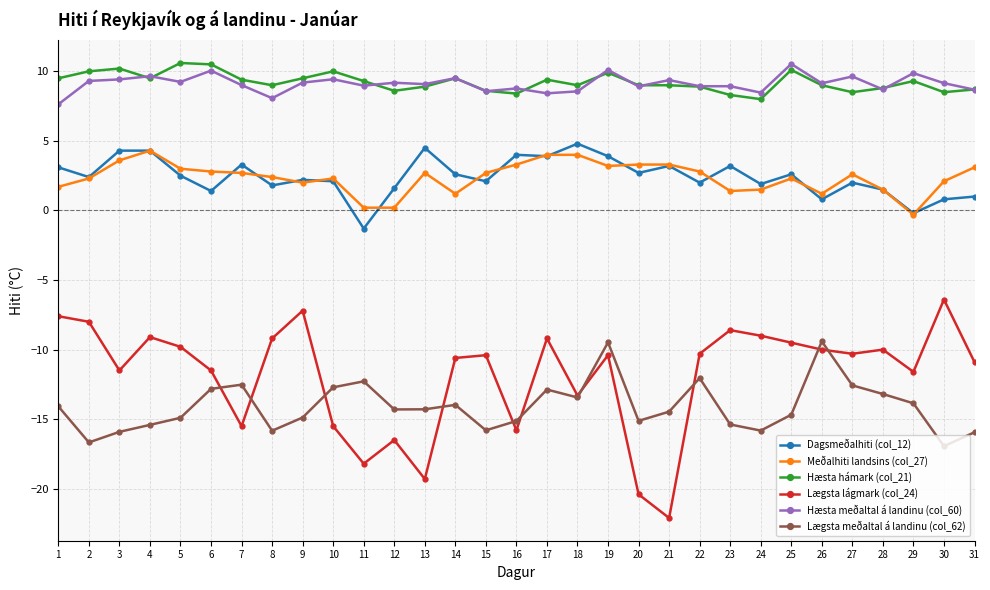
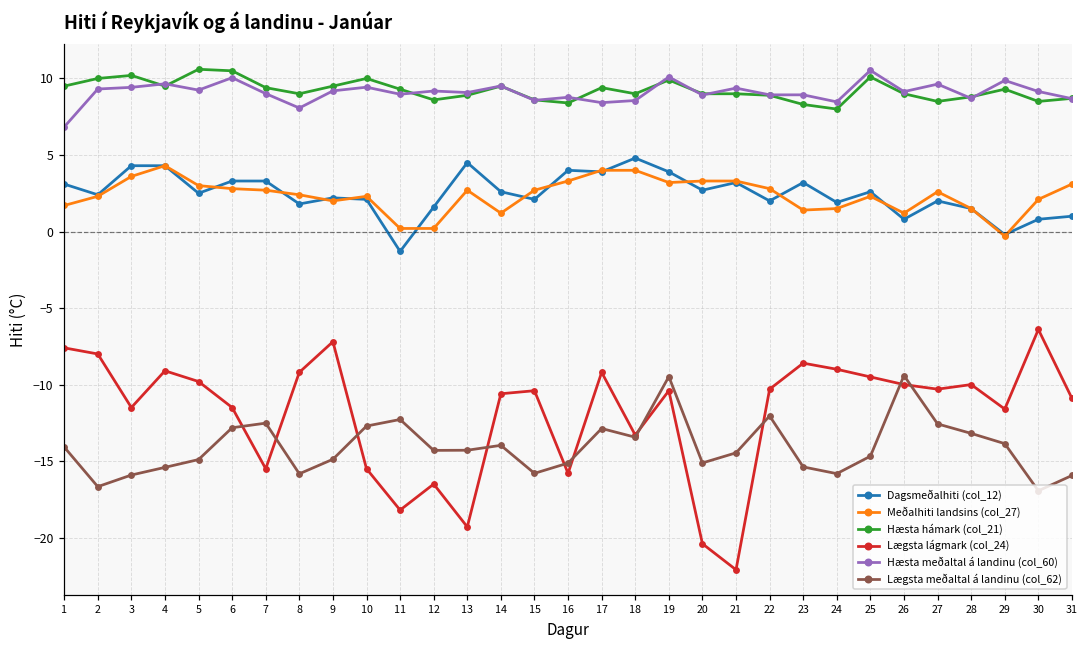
  {
    "Dagsmeðalhiti (col_12)": {
      "1": 3.1,
      "3": 4.3,
      "5": 2.5,
-     "6": 1.4,
+     "6": 3.3,
      "7": 3.3,
      "8": 1.8,
      "9": 2.2,
      "10": 2.1,
      "11": -1.3,
      "12": 1.6,
      "13": 4.5,
      "14": 2.6,
      "15": 2.1,
      "16": 4.0,
      "18": 4.8,
      "19": 3.9,
      "20": 2.7,
      "22": 2.0,
      "23": 3.2,
      "24": 1.9,
      "25": 2.6,
      "26": 0.8,
      "27": 2.0,
      "30": 0.8,
      "31": 1.0
    },
    "Meðalhiti landsins (col_27)": {
      "1": 1.7,
      "3": 3.6,
      "5": 3.0,
      "6": 2.8,
      "7": 2.7,
      "8": 2.4,
      "9": 2.0,
      "10": 2.3,
      "11": 0.2,
      "12": 0.2,
      "13": 2.7,
      "14": 1.2,
      "15": 2.7,
      "16": 3.3,
      "18": 4.0,
      "19": 3.2,
      "20": 3.3,
      "22": 2.8,
      "23": 1.4,
      "24": 1.5,
      "25": 2.3,
      "26": 1.2,
      "27": 2.6,
      "30": 2.1,
      "31": 3.1
    },
    "Hæsta hámark (col_21)": {
      "1": 9.5,
      "2": 10.0,
      "3": 10.2,
      "5": 10.6,
      "6": 10.5,
      "7": 9.4,
      "8": 9.0,
      "9": 9.5,
      "10": 10.0,
      "11": 9.3,
      "12": 8.6,
      "16": 8.4,
      "17": 9.4,
      "18": 9.0,
      "19": 9.9,
      "21": 9.0,
      "23": 8.3,
      "24": 8.0,
      "25": 10.1,
      "27": 8.5,
      "29": 9.3,
      "30": 8.5
    },
    "Lægsta lágmark (col_24)": {
      "1": -7.6,
      "2": -8.0,
      "3": -11.5,
      "4": -9.1,
      "5": -9.8,
      "6": -11.5,
      "7": -15.5,
      "8": -9.2,
      "9": -7.2,
      "10": -15.5,
      "11": -18.2,
      "12": -16.5,
      "13": -19.3,
      "14": -10.6,
      "15": -10.4,
      "16": -15.8,
      "17": -9.2,
      "19": -10.4,
      "20": -20.4,
      "21": -22.1,
      "22": -10.3,
      "23": -8.6,
      "24": -9.0,
      "25": -9.5,
      "26": -10.0,
      "27": -10.3,
      "28": -10.0,
      "29": -11.6,
      "30": -6.4,
      "31": -10.9
    },
    "Hæsta meðaltal á landinu (col_60)": {
-     "1": 7.6,
+     "1": 6.8,
      "2": 9.3,
      "3": 9.4,
      "5": 9.2,
      "6": 10.1,
      "7": 9.0,
      "8": 8.1,
      "9": 9.2,
      "10": 9.4,
      "11": 9.0,
      "12": 9.2,
      "16": 8.8,
      "17": 8.4,
      "18": 8.6,
      "19": 10.1,
      "21": 9.4,
      "23": 8.9,
      "24": 8.5,
      "25": 10.5,
      "27": 9.6,
      "29": 9.9,
      "30": 9.2
    },
    "Lægsta meðaltal á landinu (col_62)": {
      "1": -14.1,
      "2": -16.7,
      "3": -15.9,
      "4": -15.4,
      "5": -14.9,
      "6": -12.8,
      "7": -12.5,
      "8": -15.8,
      "9": -14.9,
      "10": -12.7,
      "11": -12.3,
      "12": -14.3,
      "13": -14.3,
      "14": -14.0,
      "15": -15.8,
      "16": -15.1,
      "17": -12.9,
      "19": -9.5,
      "20": -15.1,
      "21": -14.5,
      "22": -12.1,
      "23": -15.4,
      "24": -15.8,
      "25": -14.7,
      "26": -9.4,
      "27": -12.6,
      "28": -13.2,
      "29": -13.9,
      "31": -15.9
    }
  }
